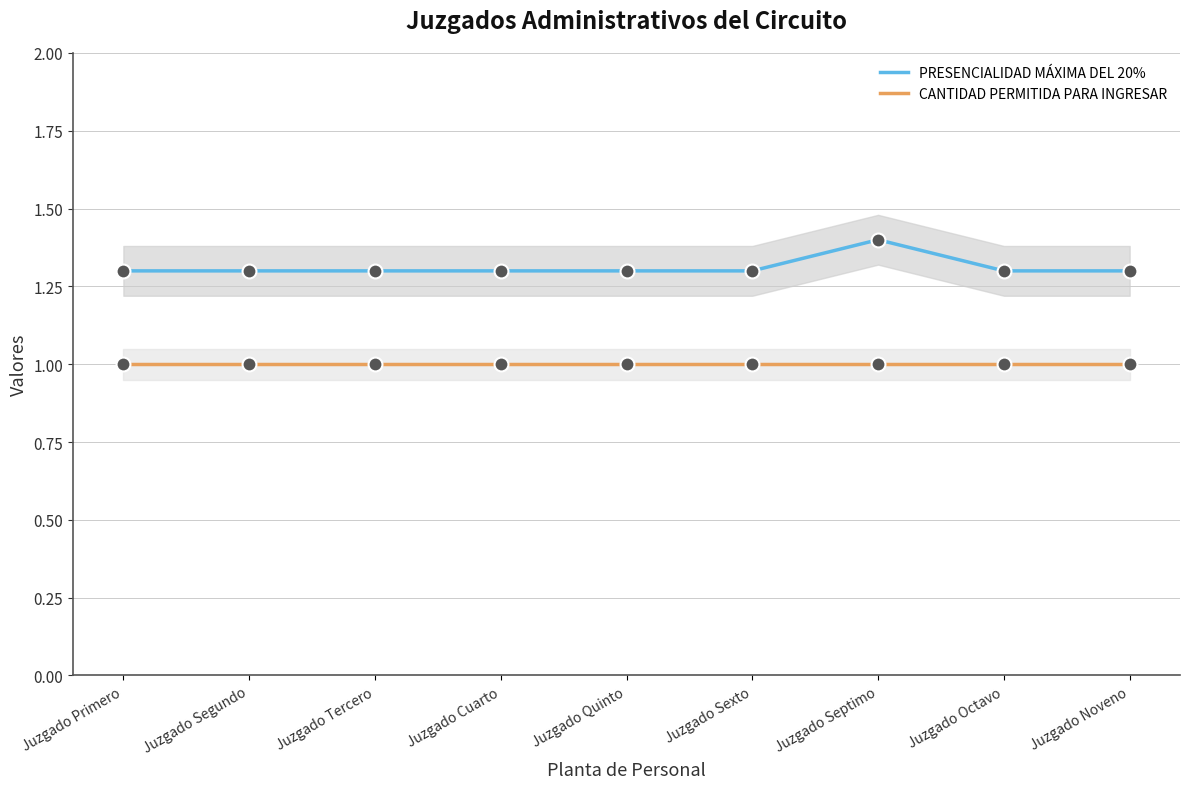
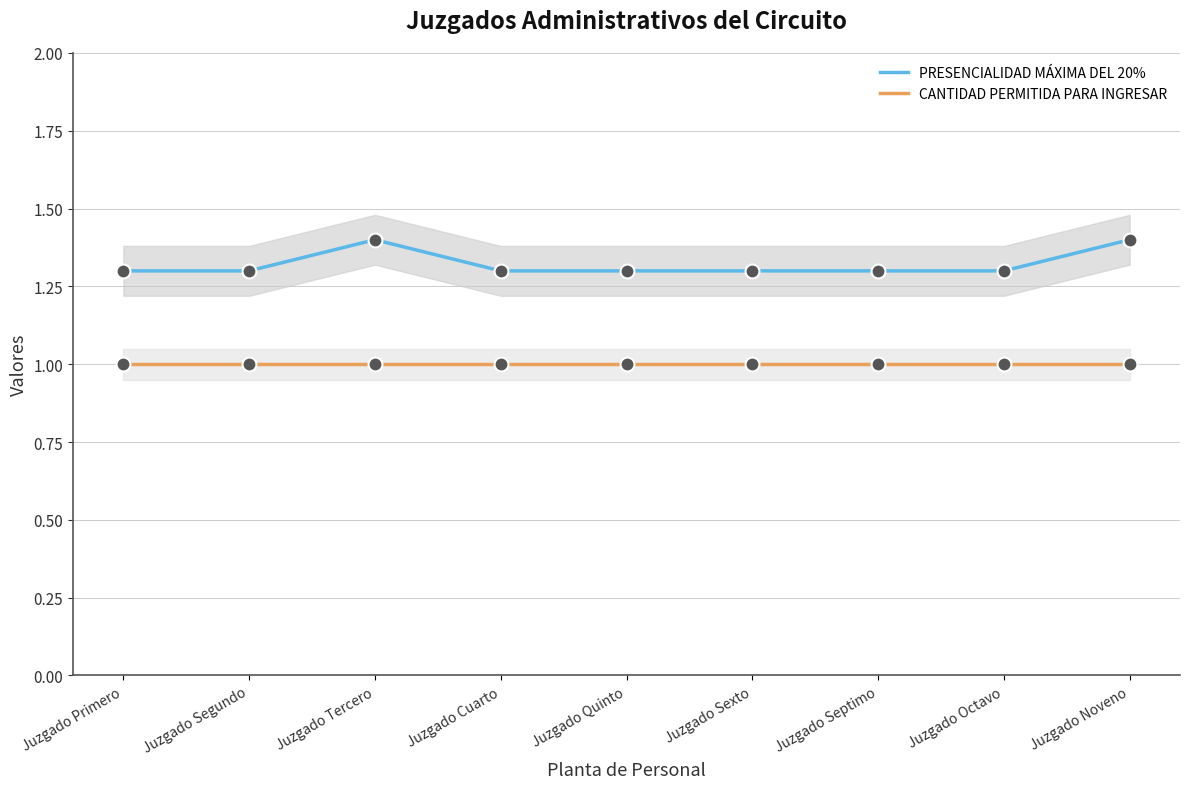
  {
    "PRESENCIALIDAD MÁXIMA DEL 20%": {
      "Juzgado Primero": 1.3,
      "Juzgado Segundo": 1.3,
-     "Juzgado Tercero": 1.3,
+     "Juzgado Tercero": 1.4,
      "Juzgado Cuarto": 1.3,
      "Juzgado Quinto": 1.3,
      "Juzgado Sexto": 1.3,
-     "Juzgado Septimo": 1.4,
+     "Juzgado Septimo": 1.3,
      "Juzgado Octavo": 1.3,
-     "Juzgado Noveno": 1.3
+     "Juzgado Noveno": 1.4
    },
    "CANTIDAD PERMITIDA PARA INGRESAR": {
      "Juzgado Primero": 1.0,
      "Juzgado Segundo": 1.0,
      "Juzgado Tercero": 1.0,
      "Juzgado Cuarto": 1.0,
      "Juzgado Quinto": 1.0,
      "Juzgado Sexto": 1.0,
      "Juzgado Septimo": 1.0,
      "Juzgado Octavo": 1.0,
      "Juzgado Noveno": 1.0
    }
  }
